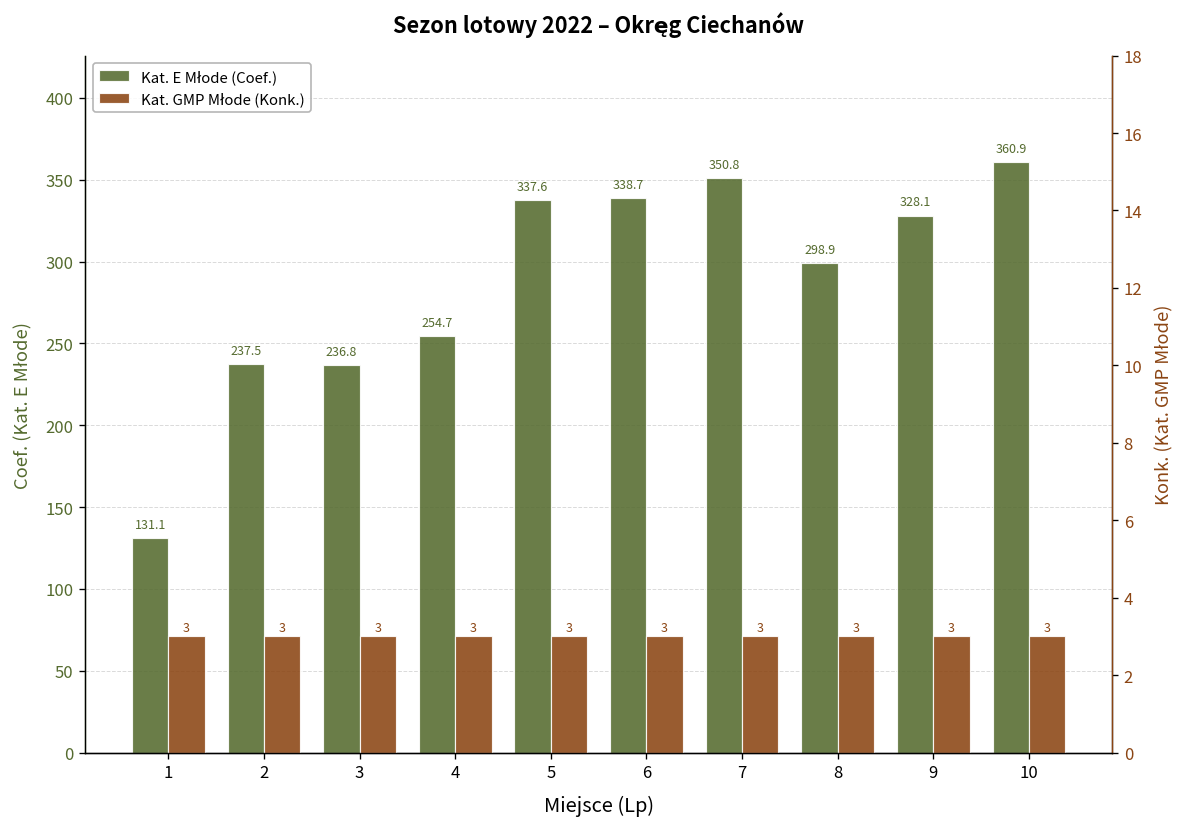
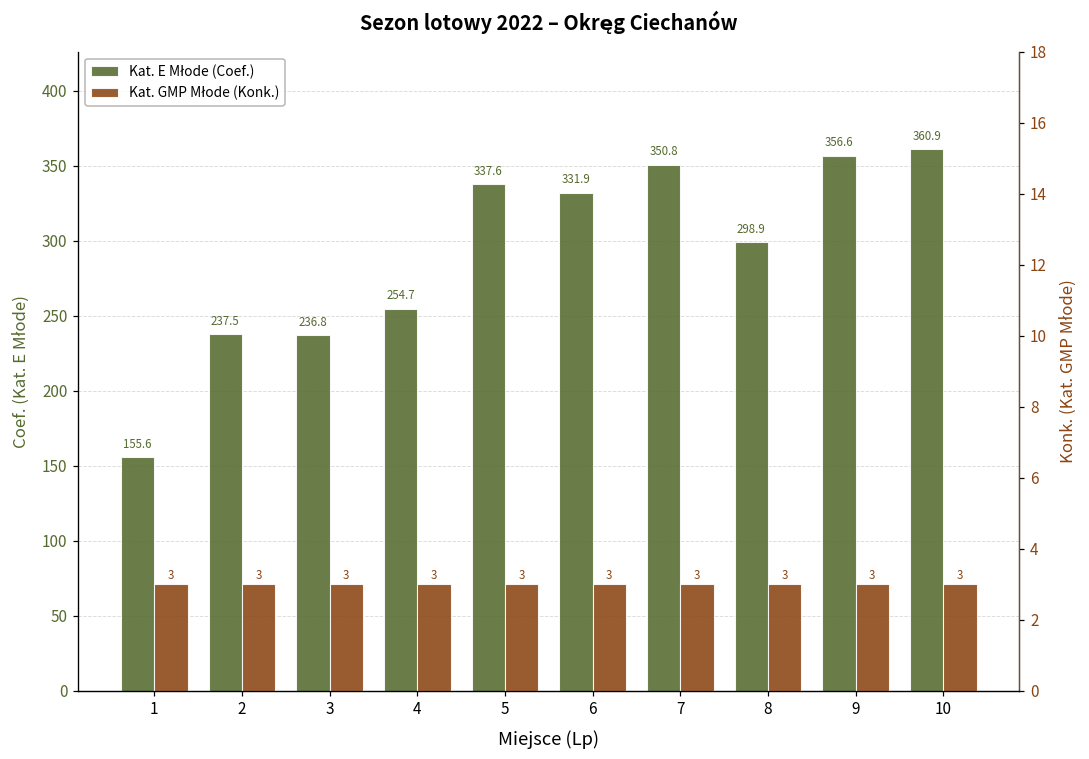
  {
    "Kat. E Młode (Coef.)": {
-     "1": 131.1,
+     "1": 155.6,
      "2": 237.5,
      "3": 236.8,
      "4": 254.7,
      "5": 337.6,
-     "6": 338.7,
+     "6": 331.9,
      "7": 350.8,
      "8": 298.9,
-     "9": 328.1,
+     "9": 356.6,
      "10": 360.9
    },
    "Kat. GMP Młode (Konk.)": {
      "1": 3,
      "2": 3,
      "3": 3,
      "4": 3,
      "5": 3,
      "6": 3,
      "7": 3,
      "8": 3,
      "9": 3,
      "10": 3
    }
  }
